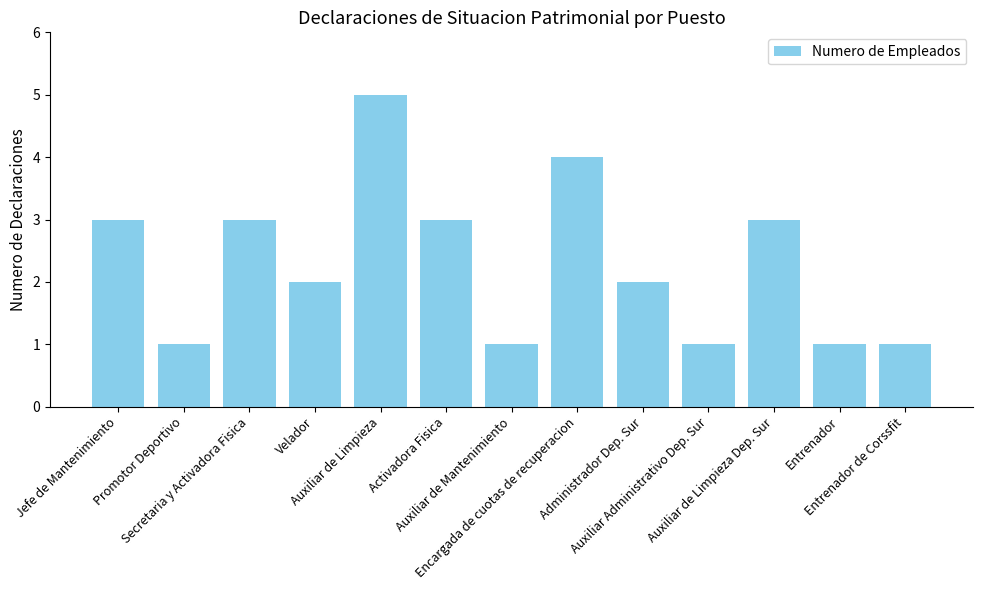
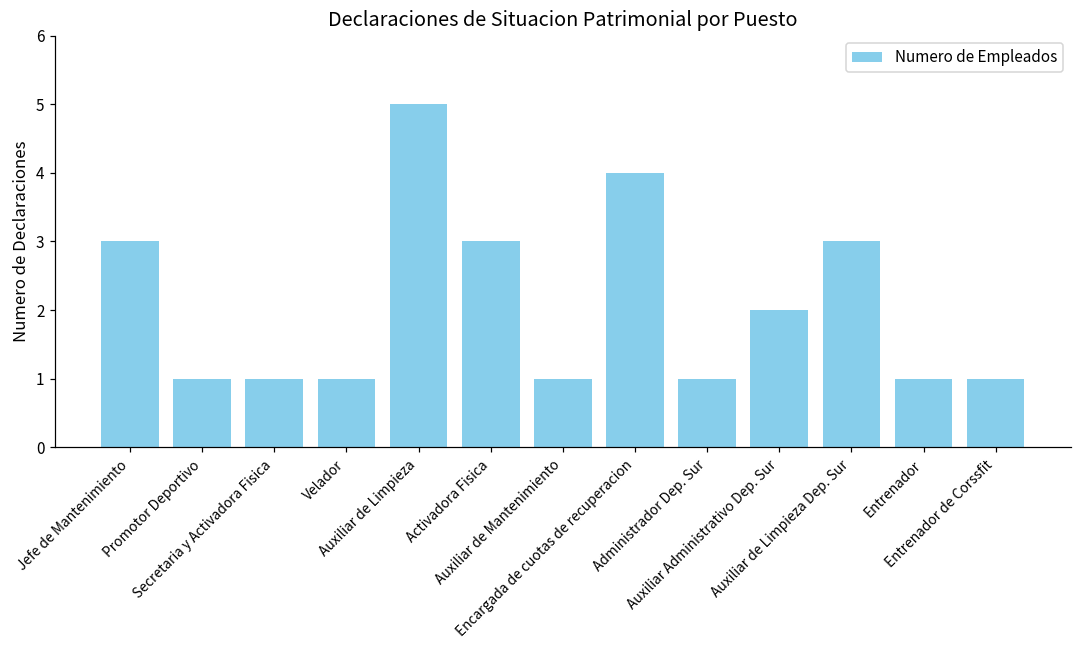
  {
    "Jefe de Mantenimiento": 3,
    "Promotor Deportivo": 1,
-   "Secretaria y Activadora Fisica": 3,
-   "Velador": 2,
+   "Secretaria y Activadora Fisica": 1,
+   "Velador": 1,
    "Auxiliar de Limpieza": 5,
    "Activadora Fisica": 3,
    "Auxiliar de Mantenimiento": 1,
    "Encargada de cuotas de recuperacion": 4,
-   "Administrador Dep. Sur": 2,
-   "Auxiliar Administrativo Dep. Sur": 1,
+   "Administrador Dep. Sur": 1,
+   "Auxiliar Administrativo Dep. Sur": 2,
    "Auxiliar de Limpieza Dep. Sur": 3,
    "Entrenador": 1,
    "Entrenador de Corssfit": 1
  }
